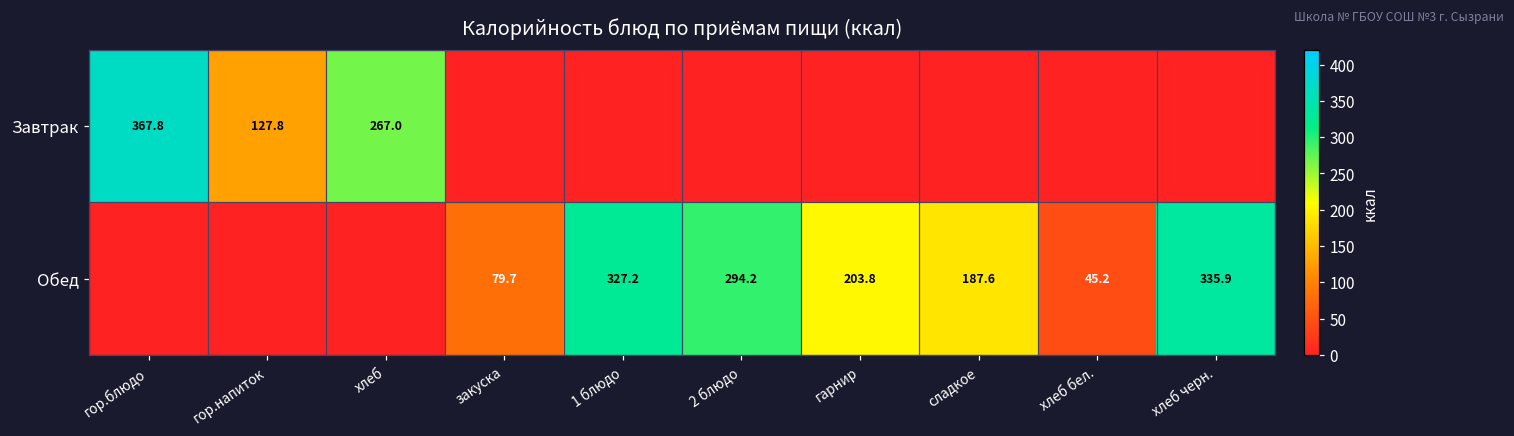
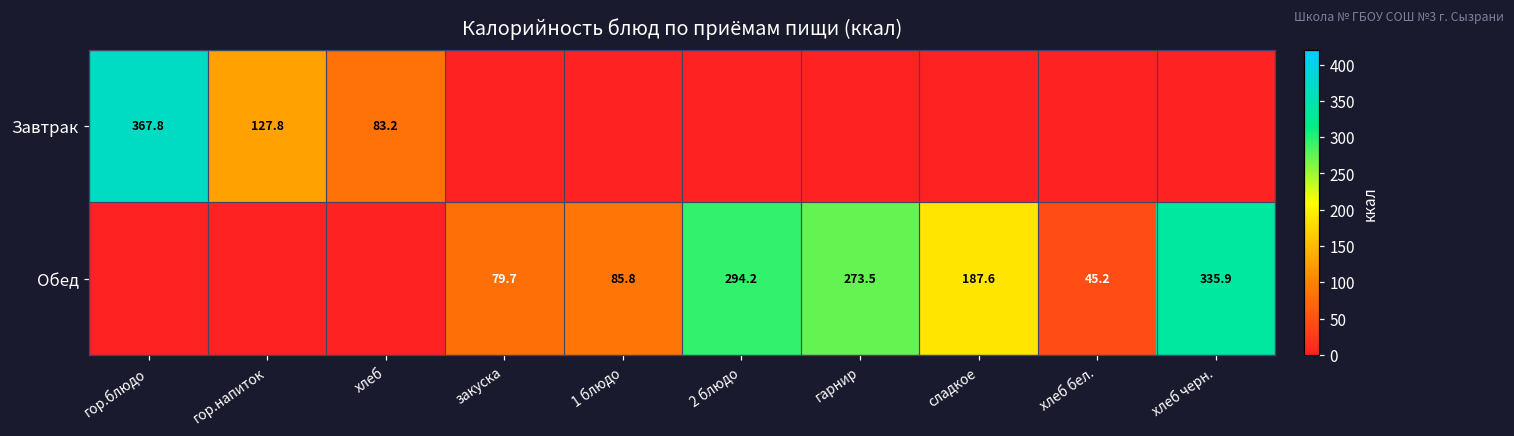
  {
    "Завтрак": {
      "гор.блюдо": 367.8,
      "гор.напиток": 127.8,
-     "хлеб": 267.0
+     "хлеб": 83.2
    },
    "Обед": {
      "закуска": 79.7,
-     "1 блюдо": 327.2,
+     "1 блюдо": 85.8,
      "2 блюдо": 294.2,
-     "гарнир": 203.8,
+     "гарнир": 273.5,
      "сладкое": 187.6,
      "хлеб бел.": 45.2,
      "хлеб черн.": 335.9
    }
  }
